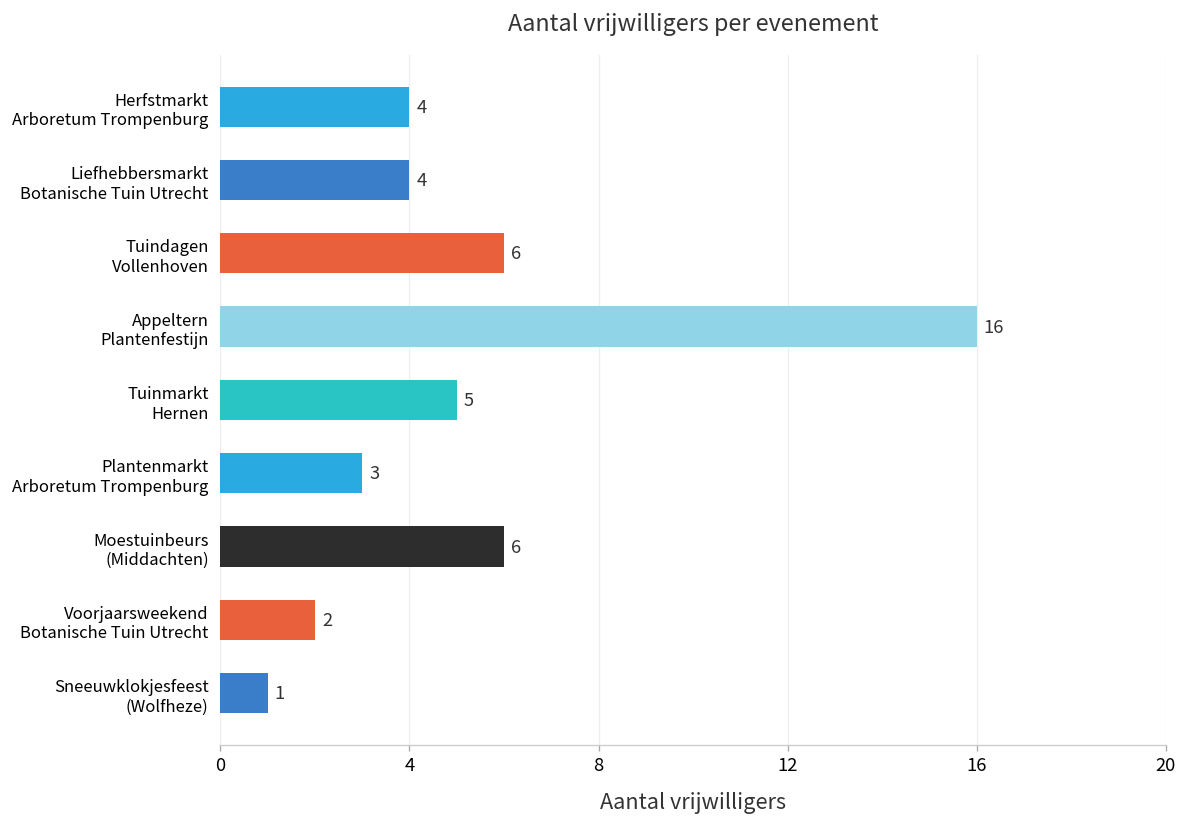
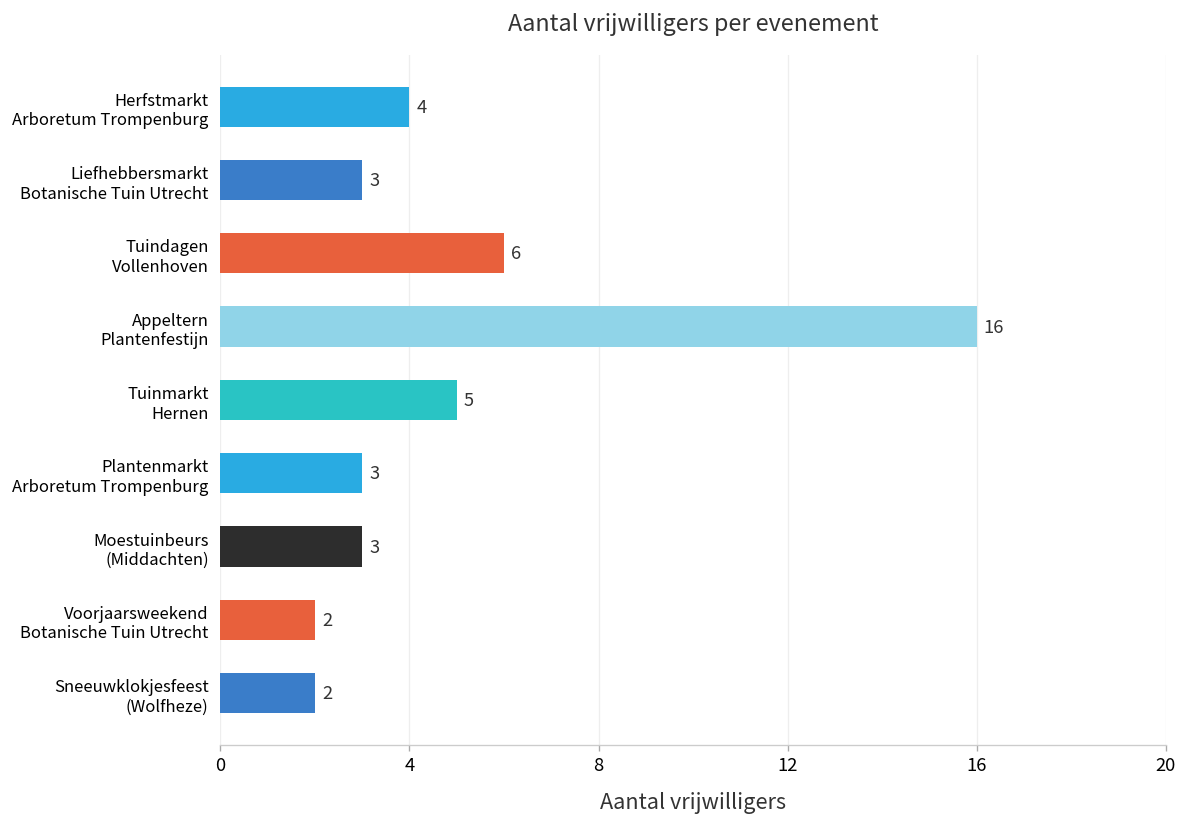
  {
    "Herfstmarkt Arboretum Trompenburg": 4,
-   "Liefhebbersmarkt Botanische Tuin Utrecht": 4,
+   "Liefhebbersmarkt Botanische Tuin Utrecht": 3,
    "Tuindagen Vollenhoven": 6,
    "Appeltern Plantenfestijn": 16,
    "Tuinmarkt Hernen": 5,
    "Plantenmarkt Arboretum Trompenburg": 3,
-   "Moestuinbeurs (Middachten)": 6,
+   "Moestuinbeurs (Middachten)": 3,
    "Voorjaarsweekend Botanische Tuin Utrecht": 2,
-   "Sneeuwklokjesfeest (Wolfheze)": 1
+   "Sneeuwklokjesfeest (Wolfheze)": 2
  }
